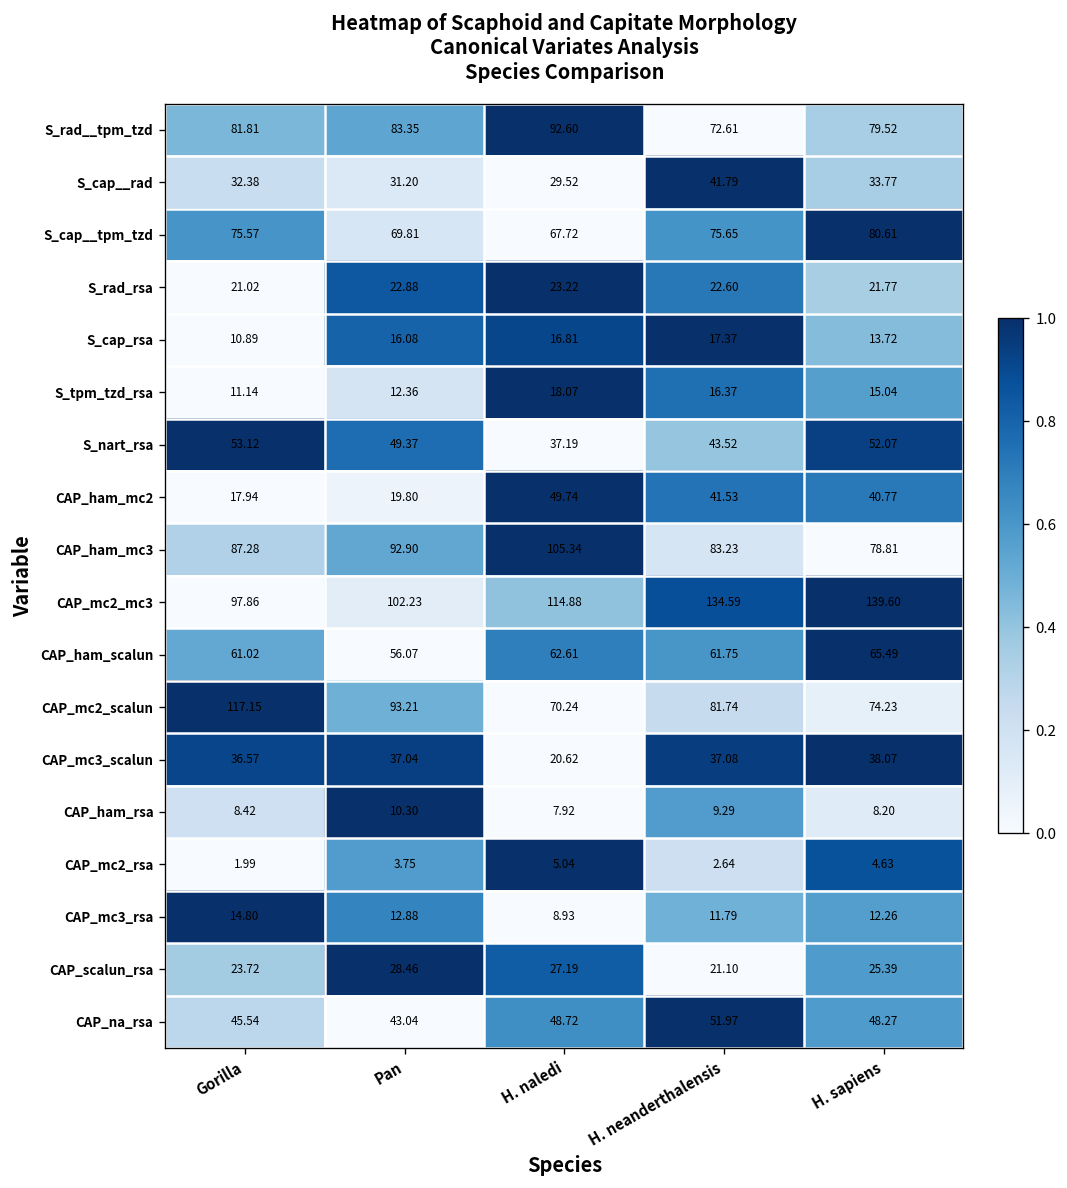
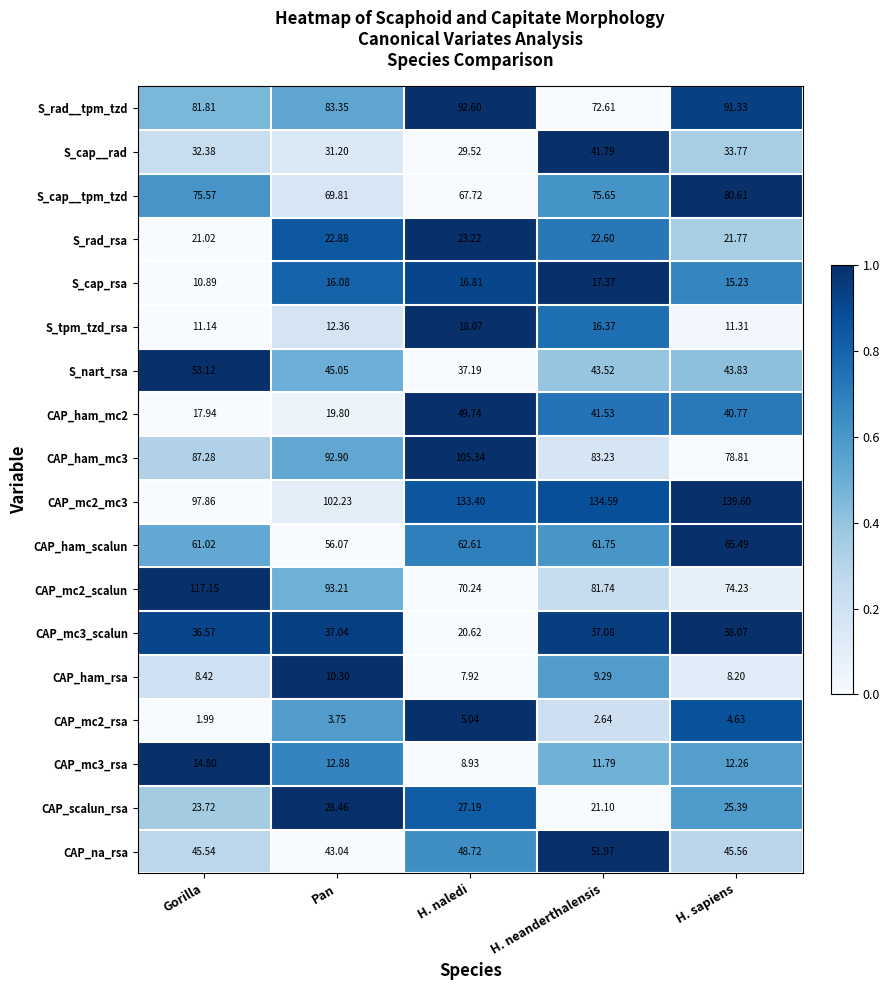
  {
    "S_rad__tpm_tzd": {
      "Gorilla": 81.81,
      "Pan": 83.35,
      "H. naledi": 92.60,
      "H. neanderthalensis": 72.61,
-     "H. sapiens": 79.52
+     "H. sapiens": 91.33
    },
    "S_cap__rad": {
      "Gorilla": 32.38,
      "Pan": 31.20,
      "H. naledi": 29.52,
      "H. neanderthalensis": 41.79,
      "H. sapiens": 33.77
    },
    "S_cap__tpm_tzd": {
      "Gorilla": 75.57,
      "Pan": 69.81,
      "H. naledi": 67.72,
      "H. neanderthalensis": 75.65,
      "H. sapiens": 80.61
    },
    "S_rad_rsa": {
      "Gorilla": 21.02,
      "Pan": 22.88,
      "H. naledi": 23.22,
      "H. neanderthalensis": 22.60,
      "H. sapiens": 21.77
    },
    "S_cap_rsa": {
      "Gorilla": 10.89,
      "Pan": 16.08,
      "H. naledi": 16.81,
      "H. neanderthalensis": 17.37,
-     "H. sapiens": 13.72
+     "H. sapiens": 15.23
    },
    "S_tpm_tzd_rsa": {
      "Gorilla": 11.14,
      "Pan": 12.36,
      "H. naledi": 18.07,
      "H. neanderthalensis": 16.37,
-     "H. sapiens": 15.04
+     "H. sapiens": 11.31
    },
    "S_nart_rsa": {
      "Gorilla": 53.12,
-     "Pan": 49.37,
+     "Pan": 45.05,
      "H. naledi": 37.19,
      "H. neanderthalensis": 43.52,
-     "H. sapiens": 52.07
+     "H. sapiens": 43.83
    },
    "CAP_ham_mc2": {
      "Gorilla": 17.94,
      "Pan": 19.80,
      "H. naledi": 49.74,
      "H. neanderthalensis": 41.53,
      "H. sapiens": 40.77
    },
    "CAP_ham_mc3": {
      "Gorilla": 87.28,
      "Pan": 92.90,
      "H. naledi": 105.34,
      "H. neanderthalensis": 83.23,
      "H. sapiens": 78.81
    },
    "CAP_mc2_mc3": {
      "Gorilla": 97.86,
      "Pan": 102.23,
-     "H. naledi": 114.88,
+     "H. naledi": 133.40,
      "H. neanderthalensis": 134.59,
      "H. sapiens": 139.60
    },
    "CAP_ham_scalun": {
      "Gorilla": 61.02,
      "Pan": 56.07,
      "H. naledi": 62.61,
      "H. neanderthalensis": 61.75,
      "H. sapiens": 65.49
    },
    "CAP_mc2_scalun": {
      "Gorilla": 117.15,
      "Pan": 93.21,
      "H. naledi": 70.24,
      "H. neanderthalensis": 81.74,
      "H. sapiens": 74.23
    },
    "CAP_mc3_scalun": {
      "Gorilla": 36.57,
      "Pan": 37.04,
      "H. naledi": 20.62,
      "H. neanderthalensis": 37.08,
      "H. sapiens": 38.07
    },
    "CAP_ham_rsa": {
      "Gorilla": 8.42,
      "Pan": 10.30,
      "H. naledi": 7.92,
      "H. neanderthalensis": 9.29,
      "H. sapiens": 8.20
    },
    "CAP_mc2_rsa": {
      "Gorilla": 1.99,
      "Pan": 3.75,
      "H. naledi": 5.04,
      "H. neanderthalensis": 2.64,
      "H. sapiens": 4.63
    },
    "CAP_mc3_rsa": {
      "Gorilla": 14.80,
      "Pan": 12.88,
      "H. naledi": 8.93,
      "H. neanderthalensis": 11.79,
      "H. sapiens": 12.26
    },
    "CAP_scalun_rsa": {
      "Gorilla": 23.72,
      "Pan": 28.46,
      "H. naledi": 27.19,
      "H. neanderthalensis": 21.10,
      "H. sapiens": 25.39
    },
    "CAP_na_rsa": {
      "Gorilla": 45.54,
      "Pan": 43.04,
      "H. naledi": 48.72,
      "H. neanderthalensis": 51.97,
-     "H. sapiens": 48.27
+     "H. sapiens": 45.56
    }
  }
